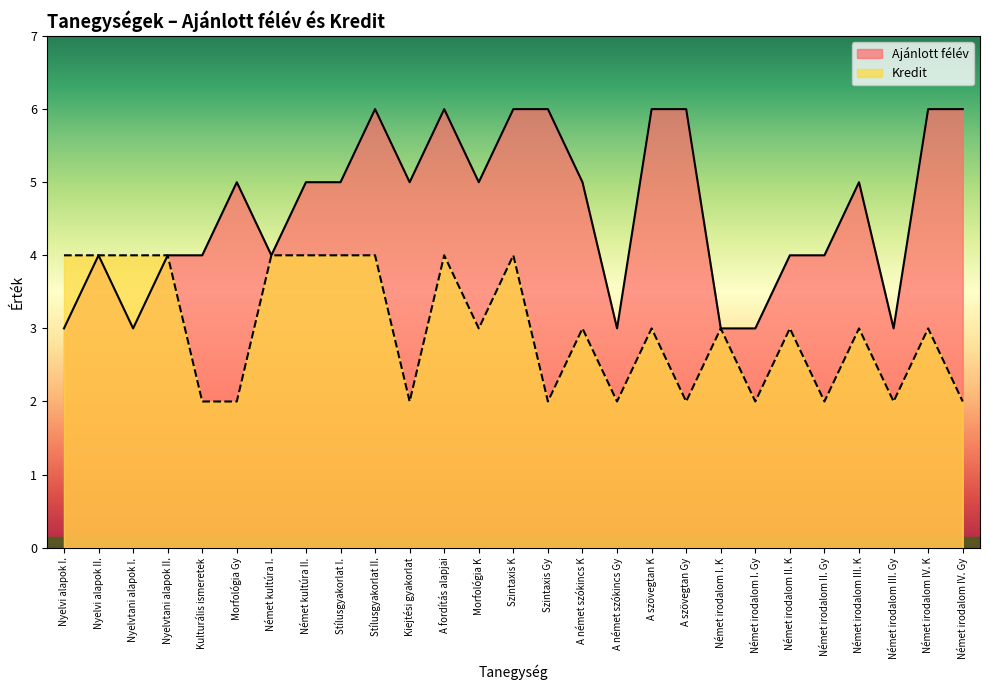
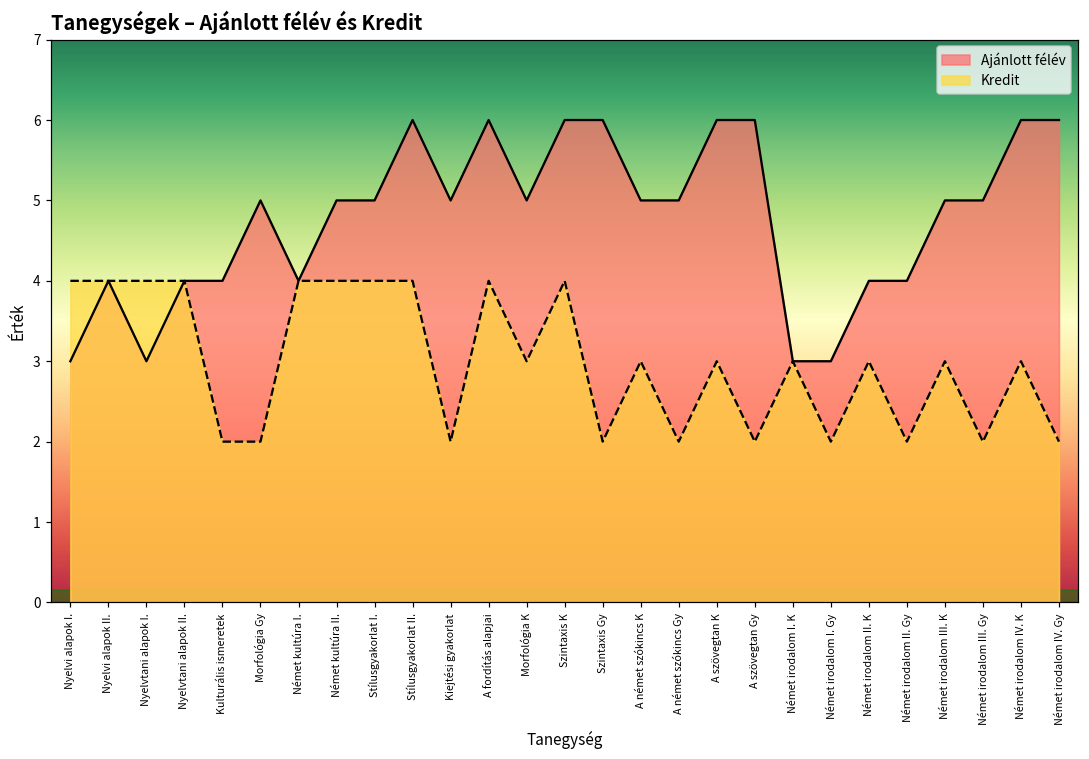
  {
    "Ajánlott félév": {
      "Nyelvi alapok I.": 3,
      "Nyelvtani alapok I.": 3,
      "Kulturális ismeretek": 4,
      "Morfológia Gy": 5,
      "Német kultúra II.": 5,
      "Stílusgyakorlat I.": 5,
      "Stílusgyakorlat II.": 6,
      "Kiejtési gyakorlat": 5,
      "A fordítás alapjai": 6,
      "Morfológia K": 5,
      "Szintaxis K": 6,
      "Szintaxis Gy": 6,
      "A német szókincs K": 5,
-     "A német szókincs Gy": 3,
+     "A német szókincs Gy": 5,
      "A szövegtan K": 6,
      "A szövegtan Gy": 6,
      "Német irodalom I. Gy": 3,
      "Német irodalom II. K": 4,
      "Német irodalom II. Gy": 4,
      "Német irodalom III. K": 5,
-     "Német irodalom III. Gy": 3,
+     "Német irodalom III. Gy": 5,
      "Német irodalom IV. K": 6,
      "Német irodalom IV. Gy": 6
    },
    "Kredit": {
      "Nyelvi alapok I.": 4,
      "Nyelvtani alapok I.": 4,
      "Kulturális ismeretek": 2,
      "Morfológia Gy": 2,
      "Német kultúra II.": 4,
      "Stílusgyakorlat I.": 4,
      "Stílusgyakorlat II.": 4,
      "Kiejtési gyakorlat": 2,
      "A fordítás alapjai": 4,
      "Morfológia K": 3,
      "Szintaxis K": 4,
      "Szintaxis Gy": 2,
      "A német szókincs K": 3,
      "A német szókincs Gy": 2,
      "A szövegtan K": 3,
      "A szövegtan Gy": 2,
      "Német irodalom I. Gy": 2,
      "Német irodalom II. K": 3,
      "Német irodalom II. Gy": 2,
      "Német irodalom III. K": 3,
      "Német irodalom III. Gy": 2,
      "Német irodalom IV. K": 3,
      "Német irodalom IV. Gy": 2
    }
  }
